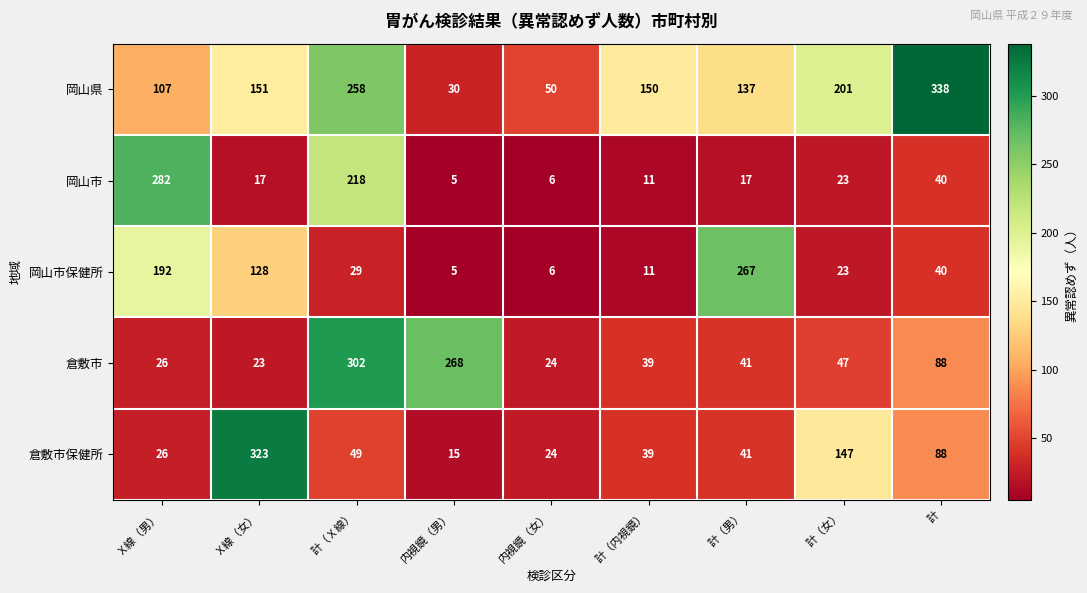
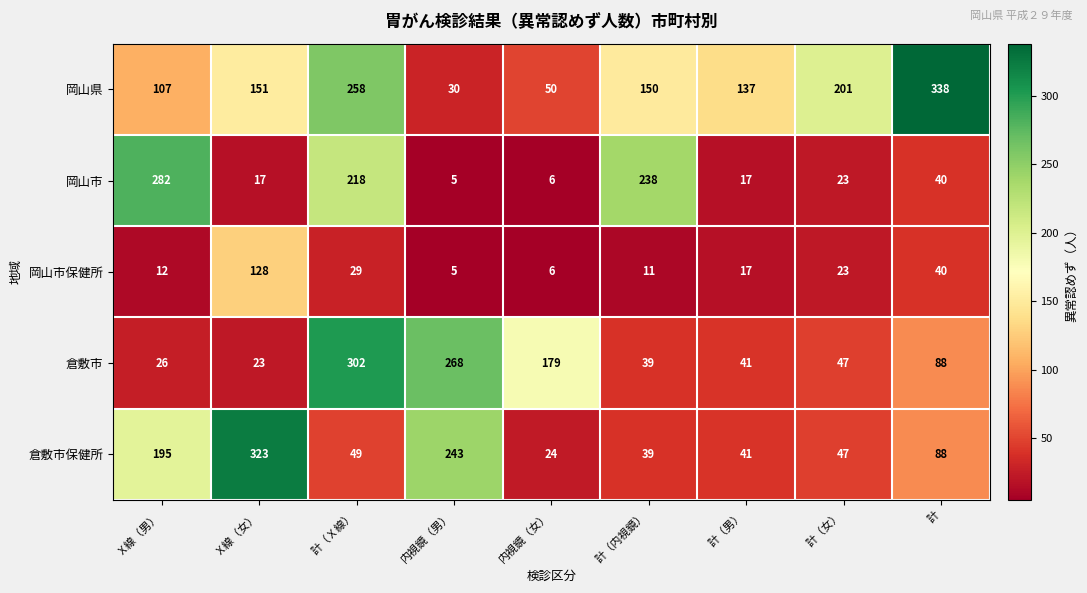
  {
    "岡山県": {
      "Ｘ線（男）": 107,
      "Ｘ線（女）": 151,
      "計（Ｘ線）": 258,
      "内視鏡（男）": 30,
      "内視鏡（女）": 50,
      "計（内視鏡）": 150,
      "計（男）": 137,
      "計（女）": 201,
      "計": 338
    },
    "岡山市": {
      "Ｘ線（男）": 282,
      "Ｘ線（女）": 17,
      "計（Ｘ線）": 218,
      "内視鏡（男）": 5,
      "内視鏡（女）": 6,
-     "計（内視鏡）": 11,
+     "計（内視鏡）": 238,
      "計（男）": 17,
      "計（女）": 23,
      "計": 40
    },
    "岡山市保健所": {
-     "Ｘ線（男）": 192,
+     "Ｘ線（男）": 12,
      "Ｘ線（女）": 128,
      "計（Ｘ線）": 29,
      "内視鏡（男）": 5,
      "内視鏡（女）": 6,
      "計（内視鏡）": 11,
-     "計（男）": 267,
+     "計（男）": 17,
      "計（女）": 23,
      "計": 40
    },
    "倉敷市": {
      "Ｘ線（男）": 26,
      "Ｘ線（女）": 23,
      "計（Ｘ線）": 302,
      "内視鏡（男）": 268,
-     "内視鏡（女）": 24,
+     "内視鏡（女）": 179,
      "計（内視鏡）": 39,
      "計（男）": 41,
      "計（女）": 47,
      "計": 88
    },
    "倉敷市保健所": {
-     "Ｘ線（男）": 26,
+     "Ｘ線（男）": 195,
      "Ｘ線（女）": 323,
      "計（Ｘ線）": 49,
-     "内視鏡（男）": 15,
+     "内視鏡（男）": 243,
      "内視鏡（女）": 24,
      "計（内視鏡）": 39,
      "計（男）": 41,
-     "計（女）": 147,
+     "計（女）": 47,
      "計": 88
    }
  }
